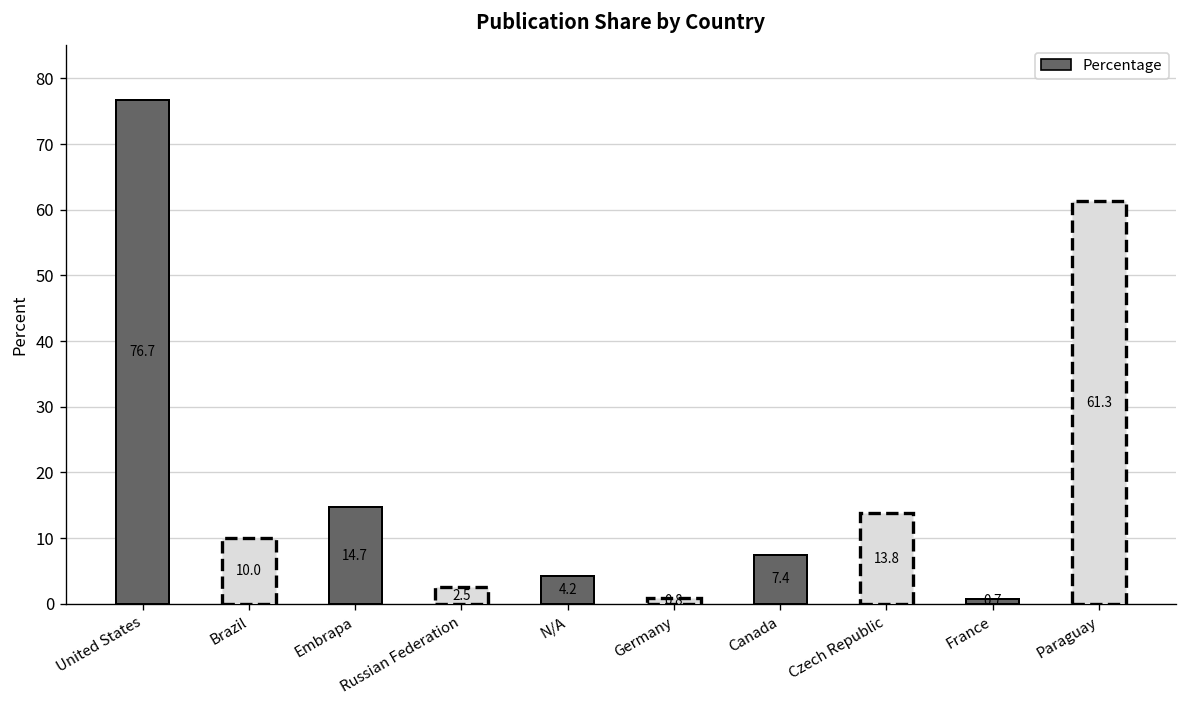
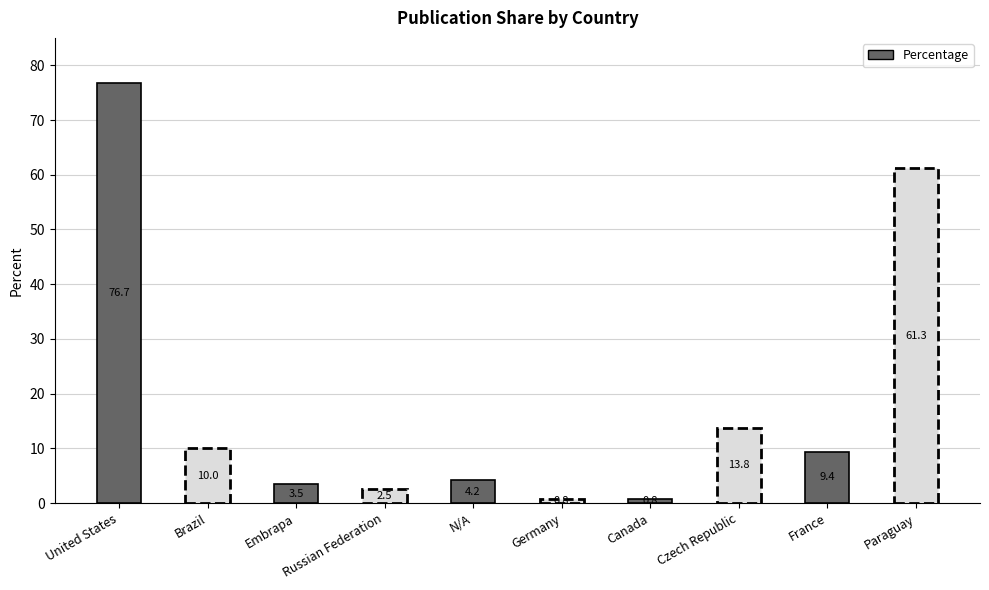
  {
    "United States": 76.7,
-   "Embrapa": 14.7,
+   "Embrapa": 3.5,
    "N/A": 4.2,
-   "Canada": 7.4,
-   "France": 0.7
+   "Canada": 0.8,
+   "France": 9.4
  }
